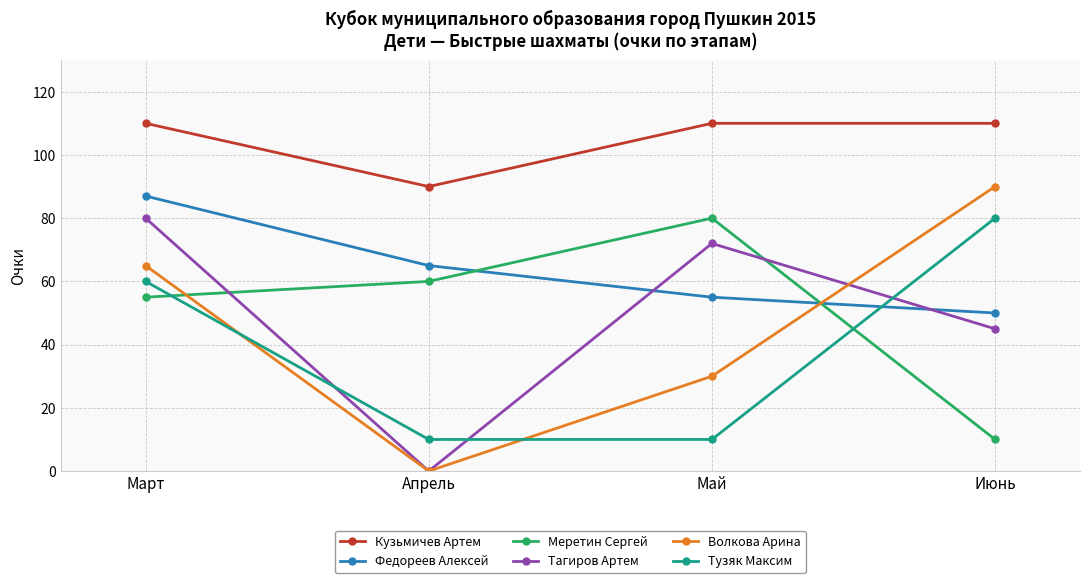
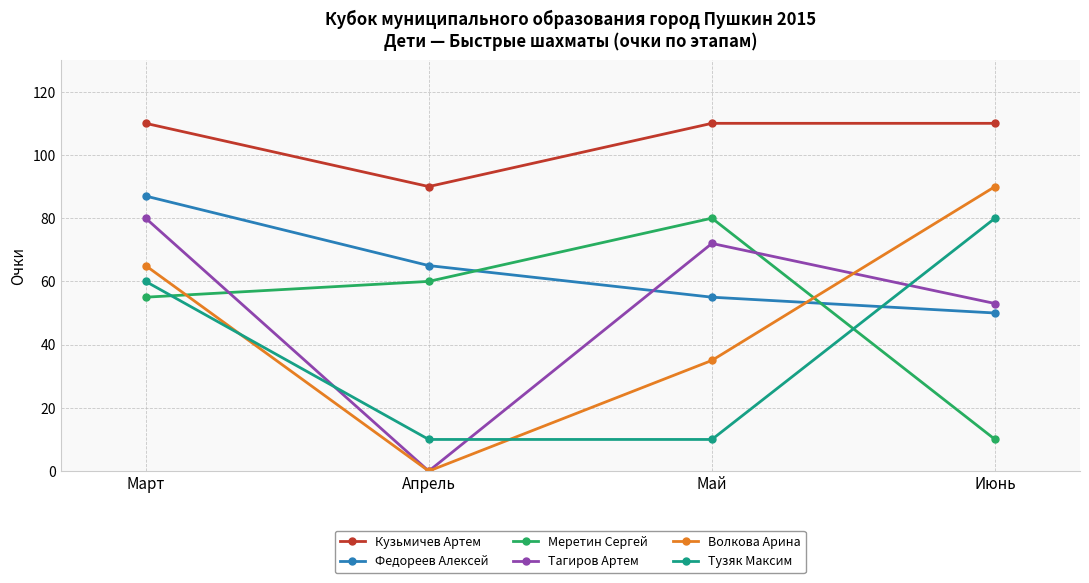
  {
    "Кузьмичев Артем": {
      "Март": 110,
      "Апрель": 90,
      "Май": 110,
      "Июнь": 110
    },
    "Федореев Алексей": {
      "Март": 87,
      "Апрель": 65,
      "Май": 55,
      "Июнь": 50
    },
    "Тагиров Артем": {
      "Март": 80,
      "Май": 72,
-     "Июнь": 45
+     "Июнь": 53
    },
    "Волкова Арина": {
      "Март": 65,
-     "Май": 30,
+     "Май": 35,
      "Июнь": 90
    }
  }
